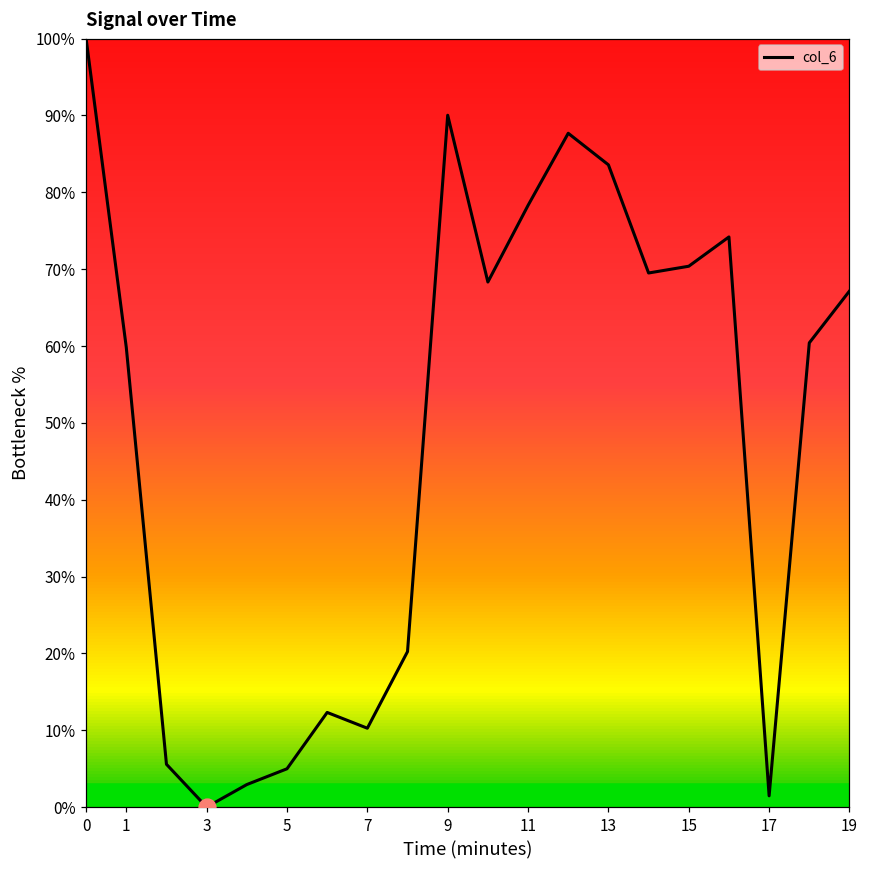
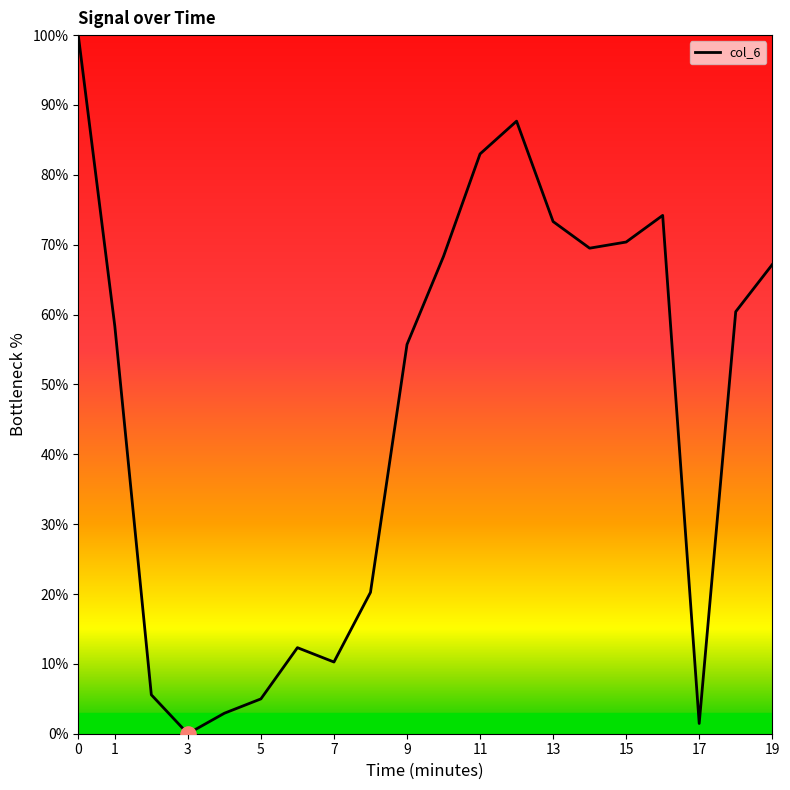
  {
    "col_6": {
      "0": "100%",
-     "1": "60%",
+     "1": "58%",
      "5": "5%",
      "7": "10%",
-     "9": "90%",
-     "11": "78%",
-     "13": "84%",
+     "9": "56%",
+     "11": "83%",
+     "13": "73%",
      "15": "70%",
      "19": "67%"
    }
  }
